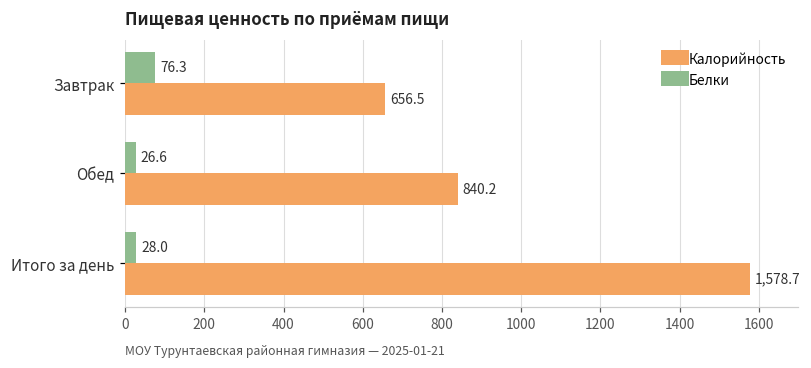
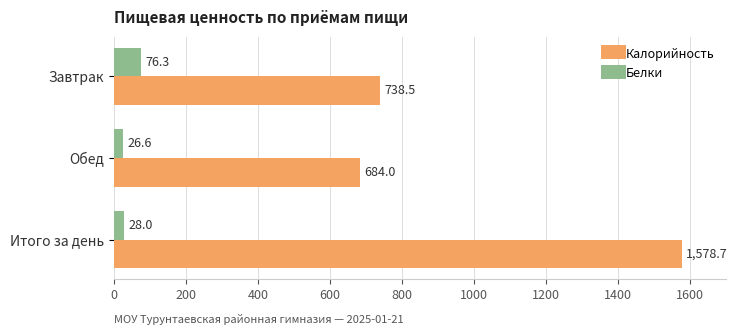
  {
    "Калорийность": {
-     "Завтрак": "656.5",
-     "Обед": "840.2",
+     "Завтрак": "738.5",
+     "Обед": "684.0",
      "Итого за день": "1,578.7"
    },
    "Белки": {
      "Завтрак": "76.3",
      "Обед": "26.6",
      "Итого за день": "28.0"
    }
  }
